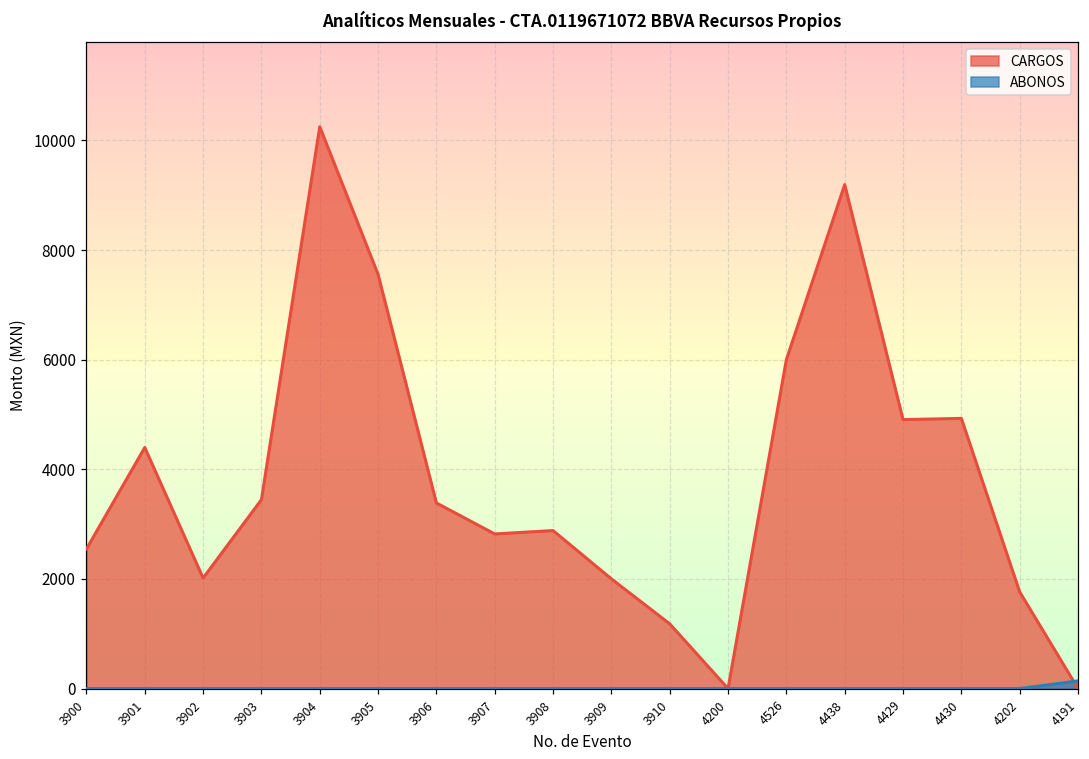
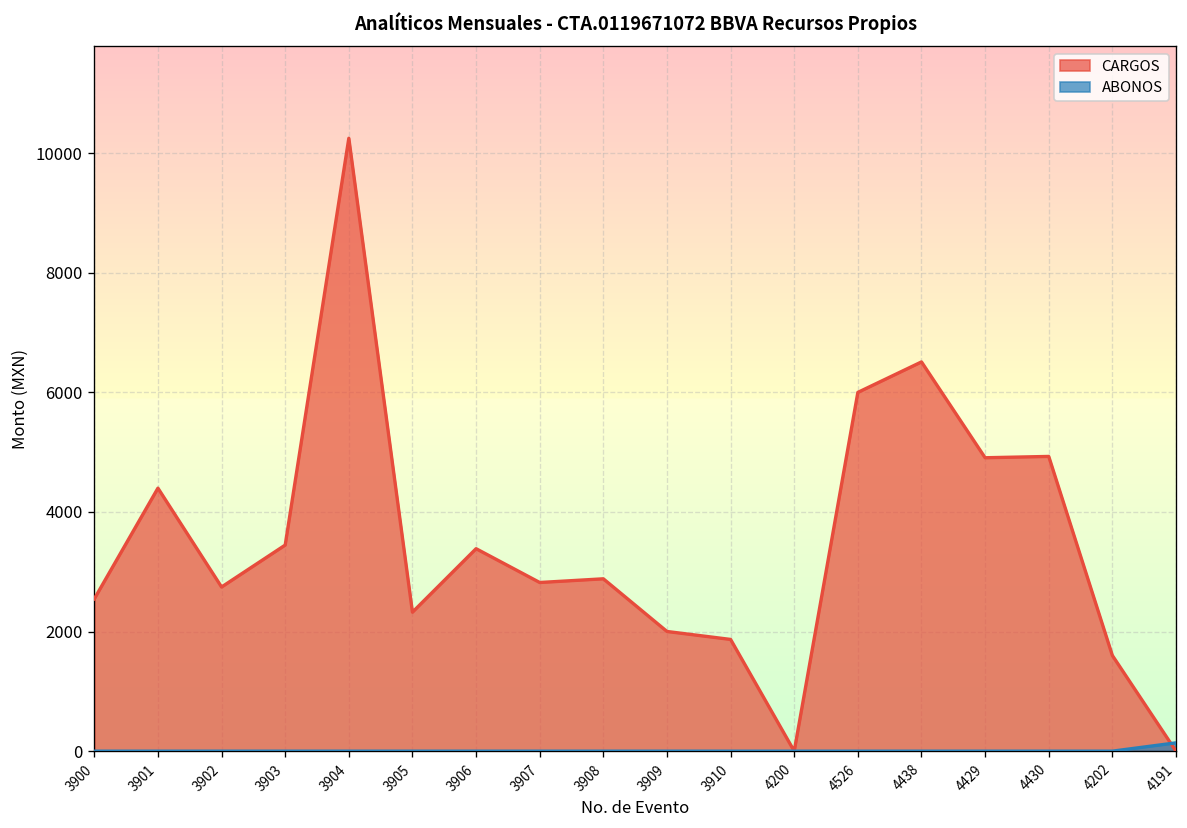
  {
    "CARGOS": {
      "3900": 2500,
      "3901": 4400,
-     "3902": 2000,
+     "3902": 2700,
      "3903": 3400,
      "3904": 10200,
-     "3905": 7600,
+     "3905": 2300,
      "3906": 3400,
      "3907": 2800,
      "3908": 2900,
      "3909": 2000,
-     "3910": 1200,
+     "3910": 1900,
      "4526": 6000,
-     "4438": 9200,
+     "4438": 6500,
      "4429": 4900,
      "4430": 4900,
-     "4202": 1800,
+     "4202": 1600,
      "4191": 0
    },
    "ABONOS": {
      "3900": 0,
      "3901": 0,
      "3902": 0,
      "3903": 0,
      "3904": 0,
      "3905": 0,
      "3906": 0,
      "3907": 0,
      "3908": 0,
      "3909": 0,
      "3910": 0,
      "4526": 0,
      "4438": 0,
      "4429": 0,
      "4430": 0,
      "4202": 0,
      "4191": 100
    }
  }
